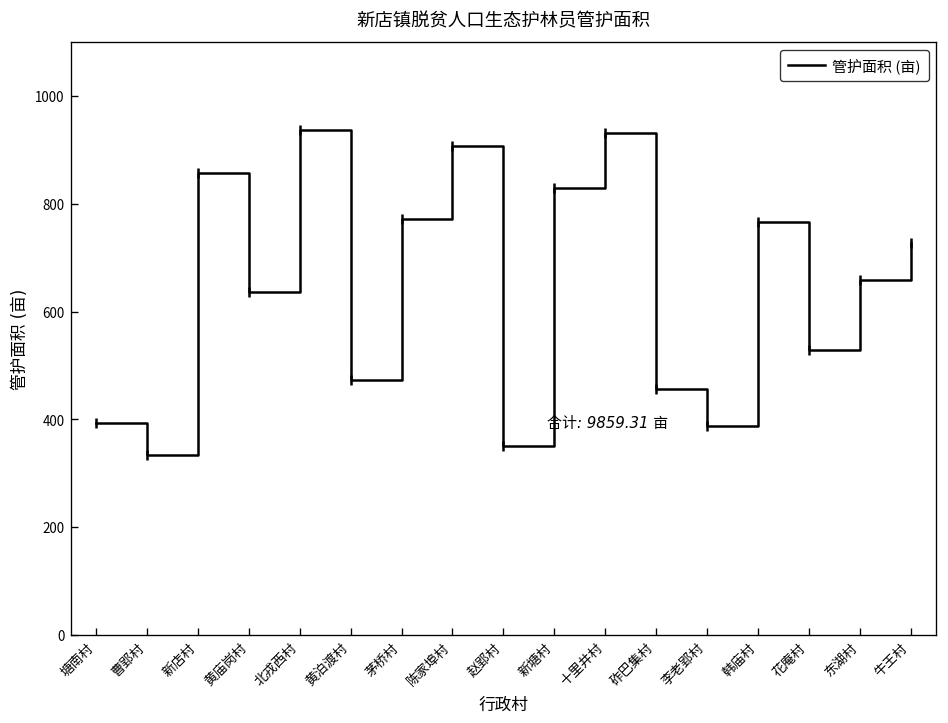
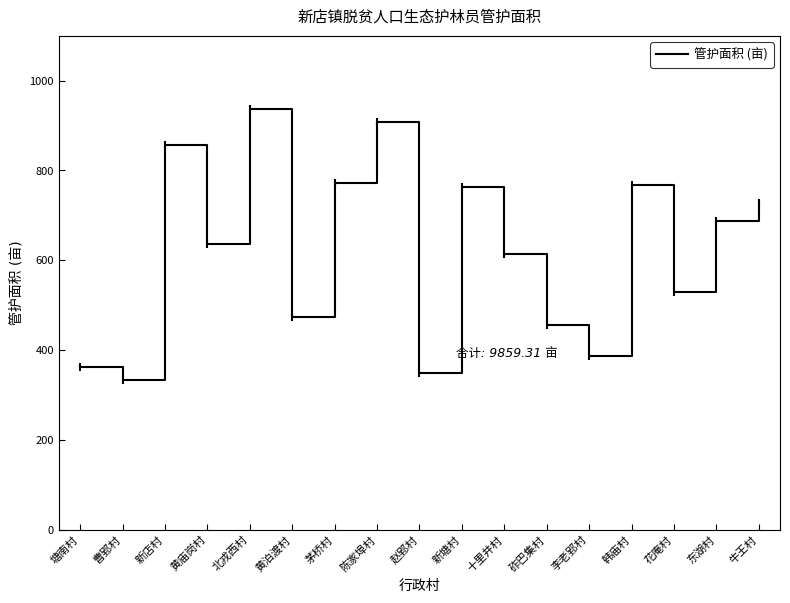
  {
-   "塘南村": 390,
+   "塘南村": 360,
    "曹郢村": 330,
    "新店村": 860,
    "黄庙岗村": 640,
    "北戎西村": 940,
    "黄泊渡村": 470,
    "茅桥村": 770,
    "陈家埠村": 910,
    "赵郢村": 350,
-   "新塘村": 830,
-   "十里井村": 930,
+   "新塘村": 760,
+   "十里井村": 610,
    "李老郢村": 390,
    "韩庙村": 770,
    "花庵村": 530,
-   "东湖村": 660,
+   "东湖村": 690,
    "牛王村": 730
  }
